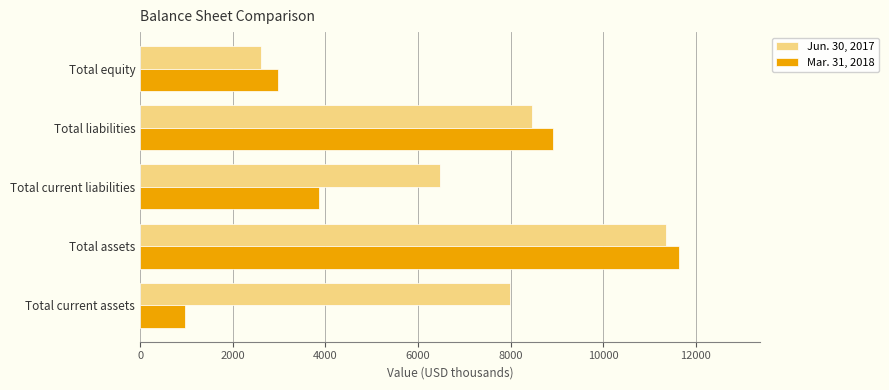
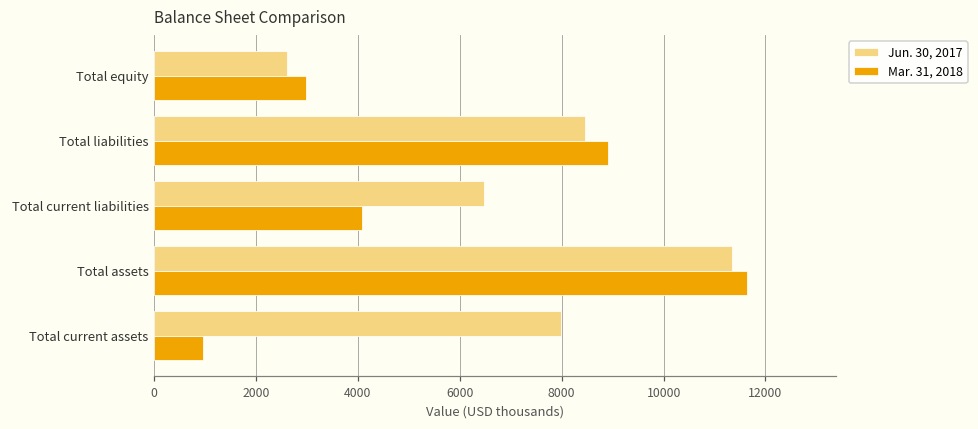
  {
    "Jun. 30, 2017": {
      "Total equity": 2600,
      "Total liabilities": 8500,
      "Total current liabilities": 6500,
      "Total assets": 11400,
      "Total current assets": 8000
    },
    "Mar. 31, 2018": {
      "Total equity": 3000,
      "Total liabilities": 8900,
-     "Total current liabilities": 3900,
+     "Total current liabilities": 4100,
      "Total assets": 11600,
      "Total current assets": 1000
    }
  }
